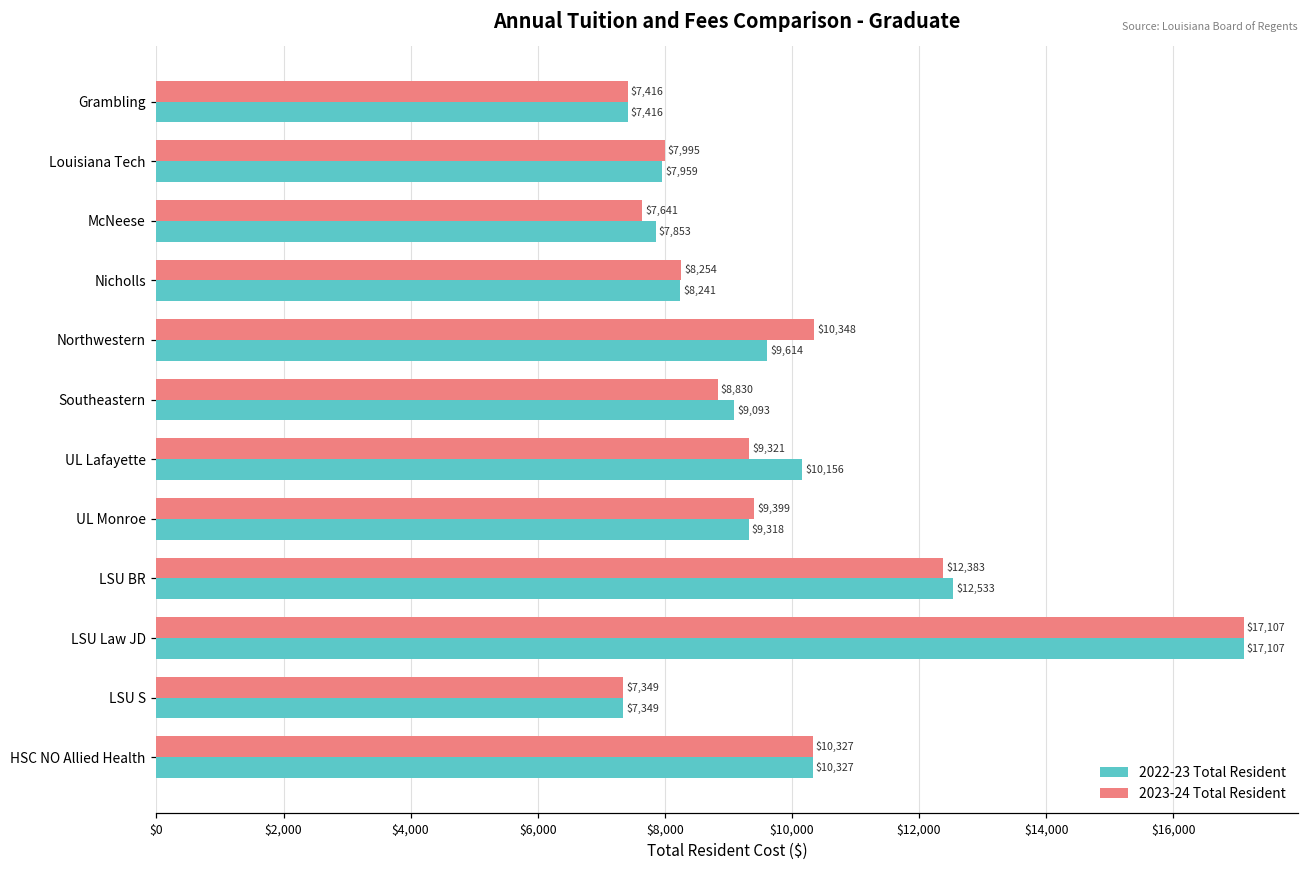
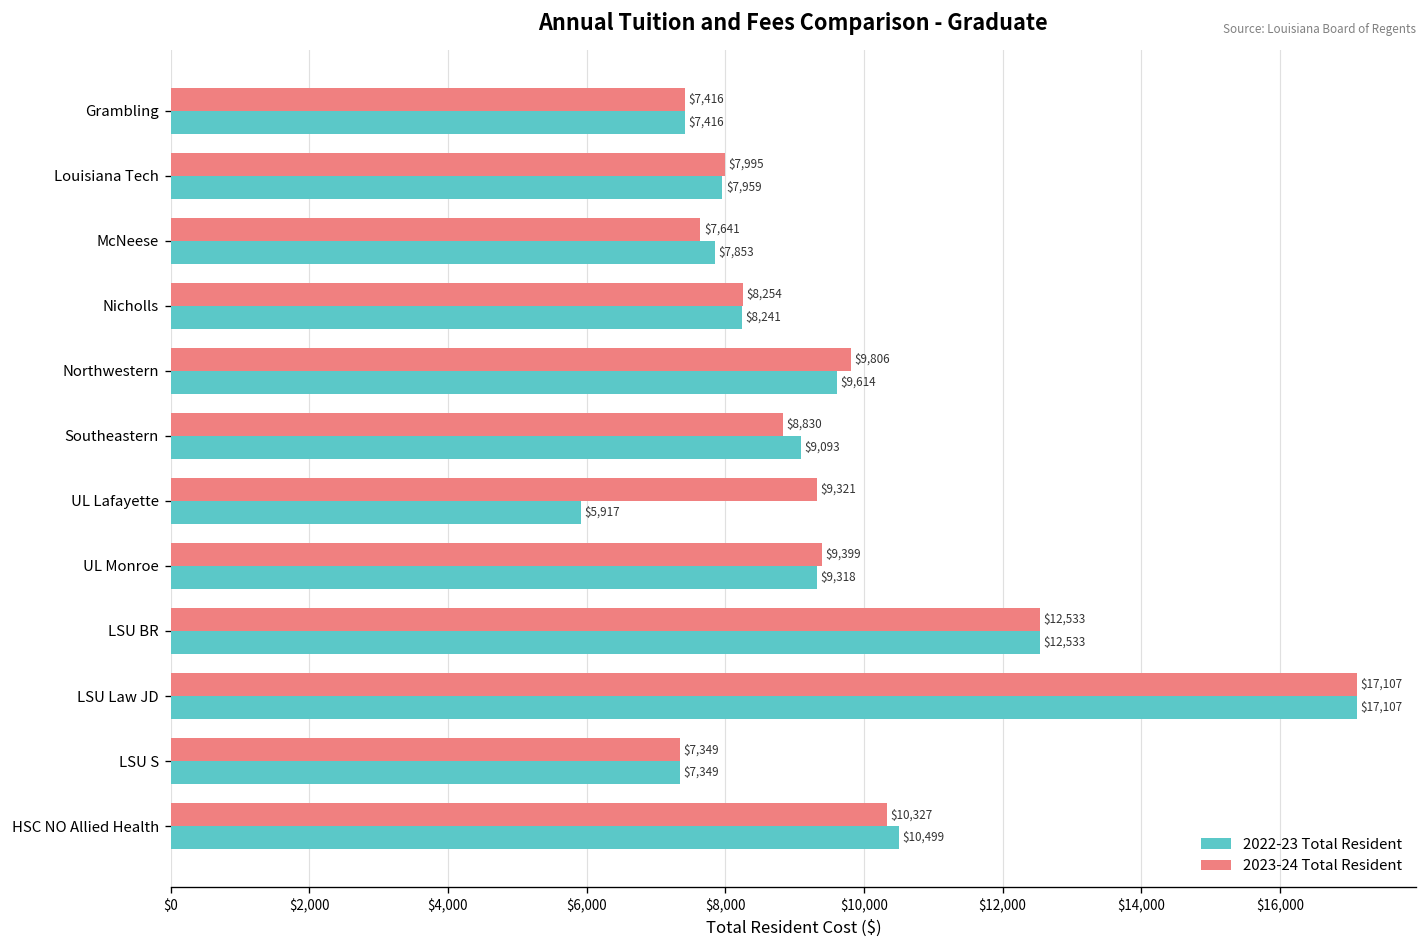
  {
    "2022-23 Total Resident": {
      "Grambling": "$7,416",
      "Louisiana Tech": "$7,959",
      "McNeese": "$7,853",
      "Nicholls": "$8,241",
      "Northwestern": "$9,614",
      "Southeastern": "$9,093",
-     "UL Lafayette": "$10,156",
+     "UL Lafayette": "$5,917",
      "UL Monroe": "$9,318",
      "LSU BR": "$12,533",
      "LSU Law JD": "$17,107",
      "LSU S": "$7,349",
-     "HSC NO Allied Health": "$10,327"
+     "HSC NO Allied Health": "$10,499"
    },
    "2023-24 Total Resident": {
      "Grambling": "$7,416",
      "Louisiana Tech": "$7,995",
      "McNeese": "$7,641",
      "Nicholls": "$8,254",
-     "Northwestern": "$10,348",
+     "Northwestern": "$9,806",
      "Southeastern": "$8,830",
      "UL Lafayette": "$9,321",
      "UL Monroe": "$9,399",
-     "LSU BR": "$12,383",
+     "LSU BR": "$12,533",
      "LSU Law JD": "$17,107",
      "LSU S": "$7,349",
      "HSC NO Allied Health": "$10,327"
    }
  }
